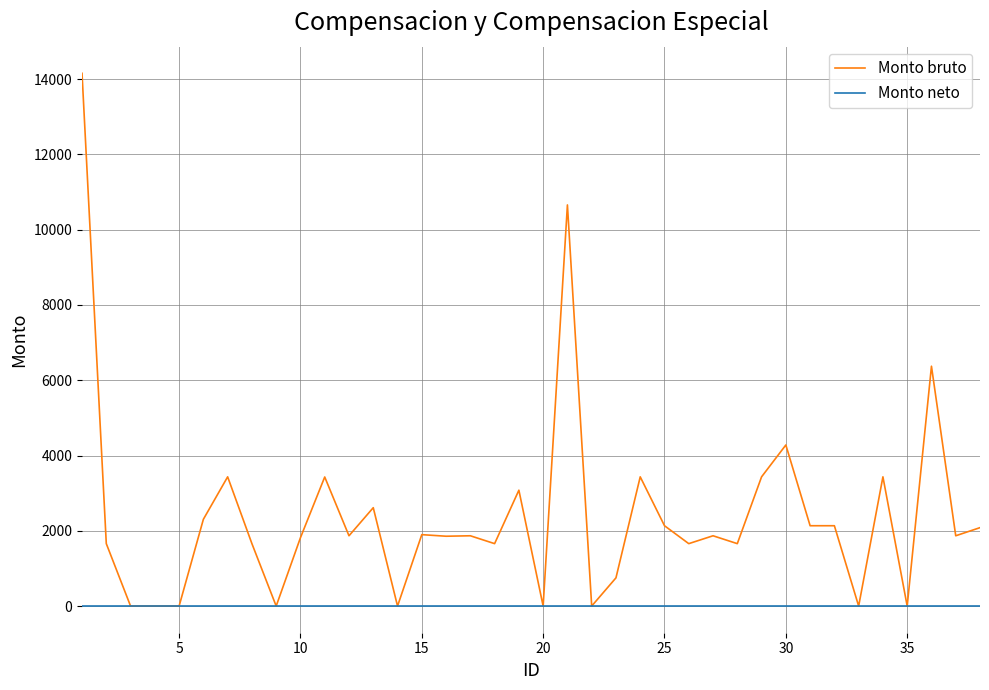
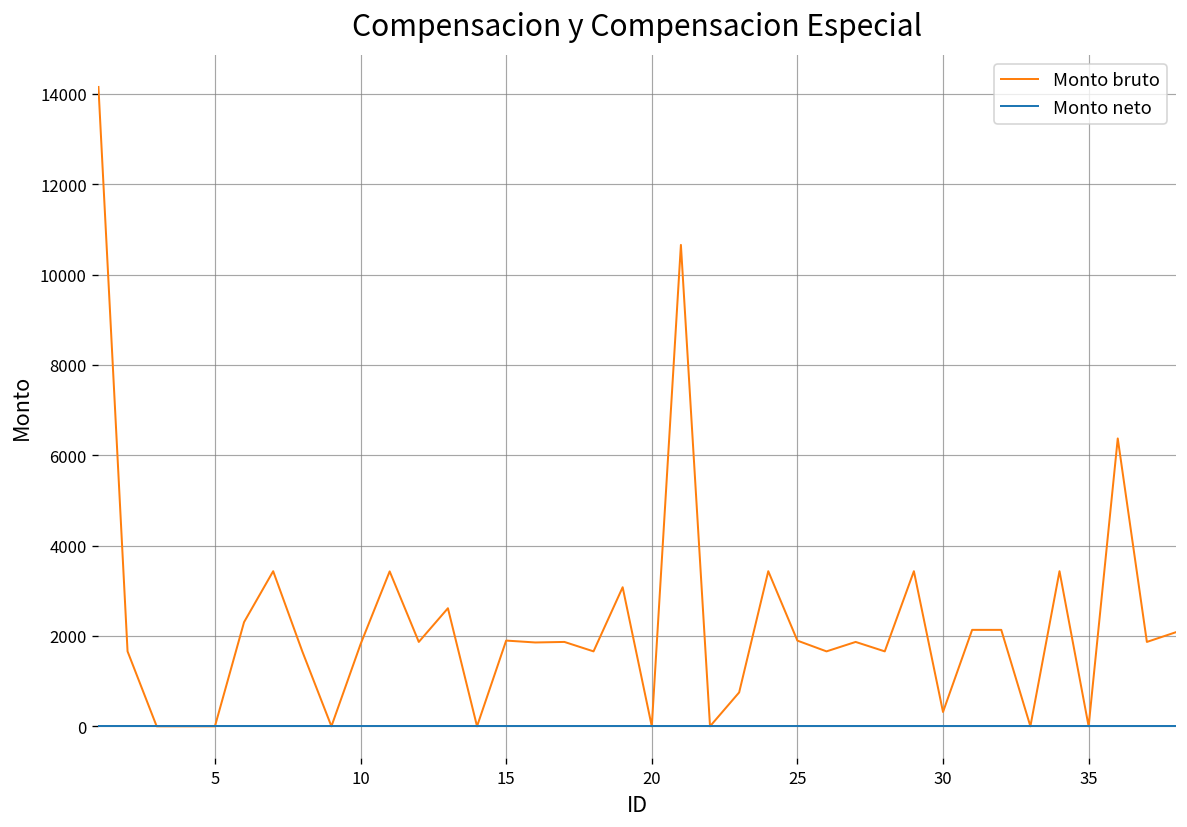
  {
    "Monto bruto": {
      "10": 1800,
      "15": 1900,
-     "25": 2100,
-     "30": 4300
+     "25": 1900,
+     "30": 300
    },
    "Monto neto": {
      "10": 0,
      "15": 0,
      "25": 0,
      "30": 0
    }
  }
